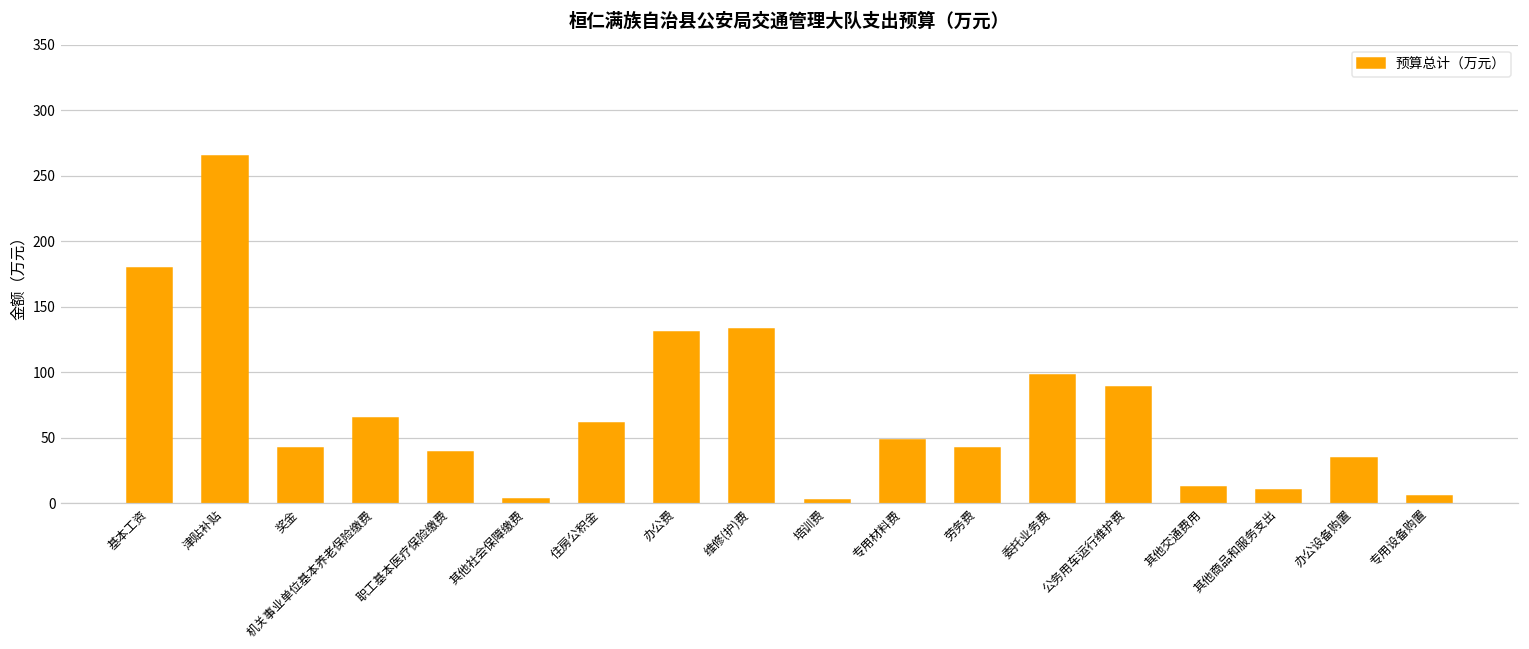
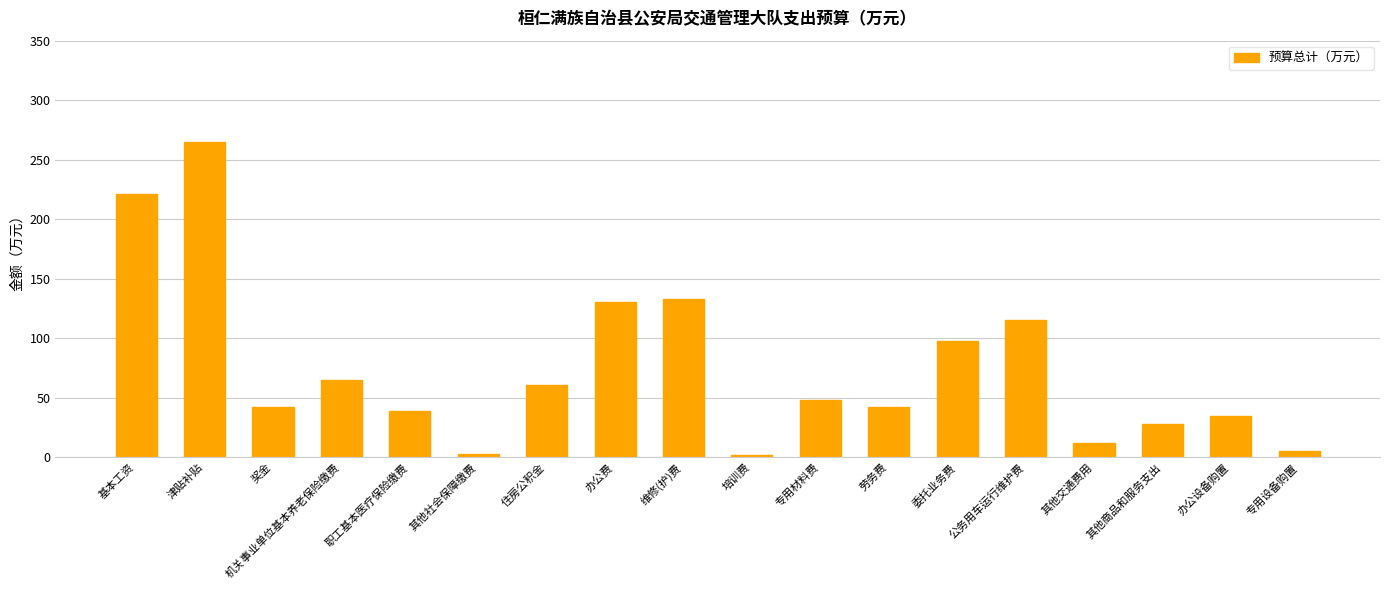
  {
-   "基本工资": 179,
+   "基本工资": 221,
    "津贴补贴": 265,
    "奖金": 42,
    "机关事业单位基本养老保险缴费": 65,
    "职工基本医疗保险缴费": 39,
    "其他社会保障缴费": 3,
    "住房公积金": 61,
    "办公费": 131,
    "维修(护)费": 133,
    "专用材料费": 48,
    "劳务费": 42,
    "委托业务费": 98,
-   "公务用车运行维护费": 89,
+   "公务用车运行维护费": 115,
    "其他交通费用": 12,
-   "其他商品和服务支出": 10,
+   "其他商品和服务支出": 28,
    "办公设备购置": 35,
    "专用设备购置": 6
  }
